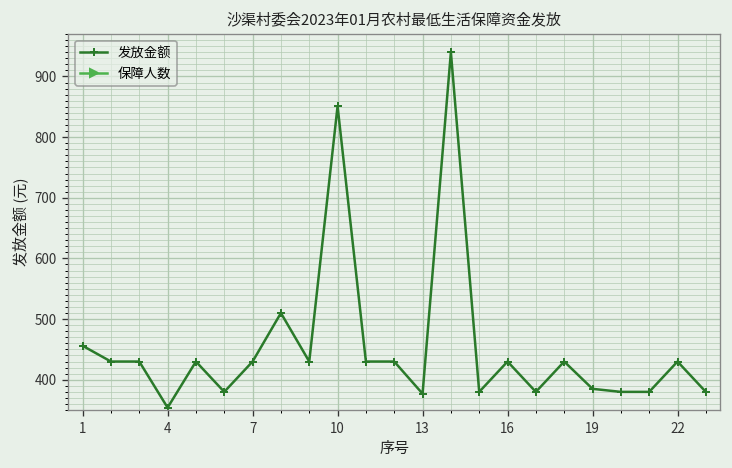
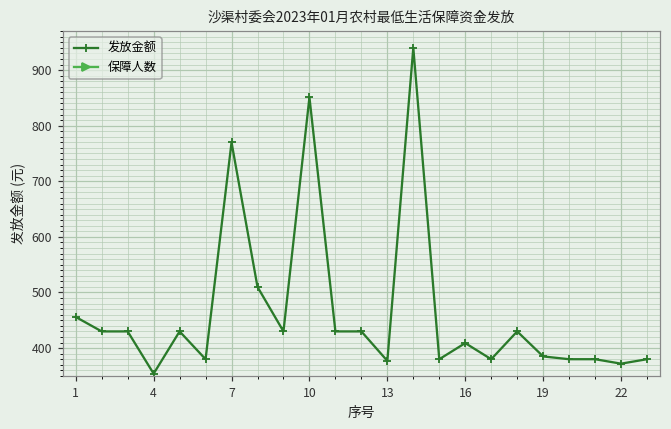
  {
    "发放金额": {
      "1": 460,
      "4": 350,
-     "7": 430,
+     "7": 770,
      "10": 850,
      "13": 380,
-     "16": 430,
+     "16": 410,
      "19": 390,
-     "22": 430
+     "22": 370
    }
  }
